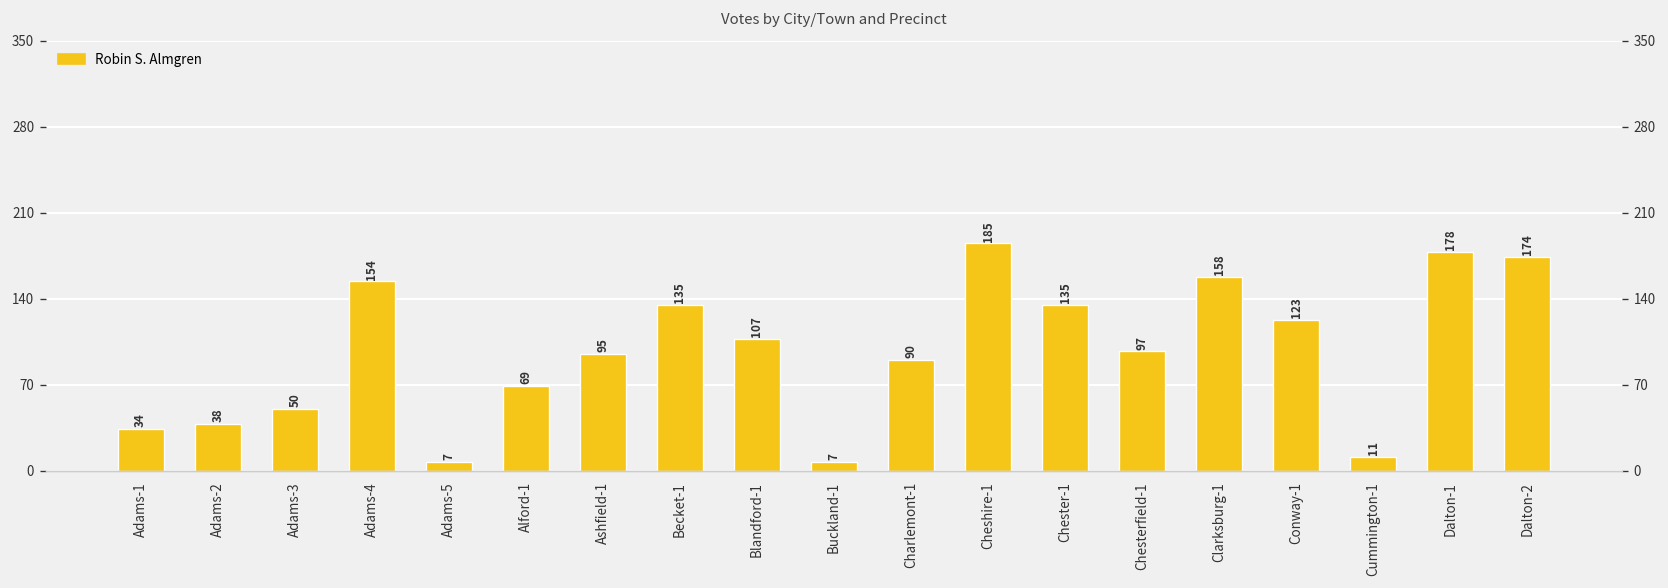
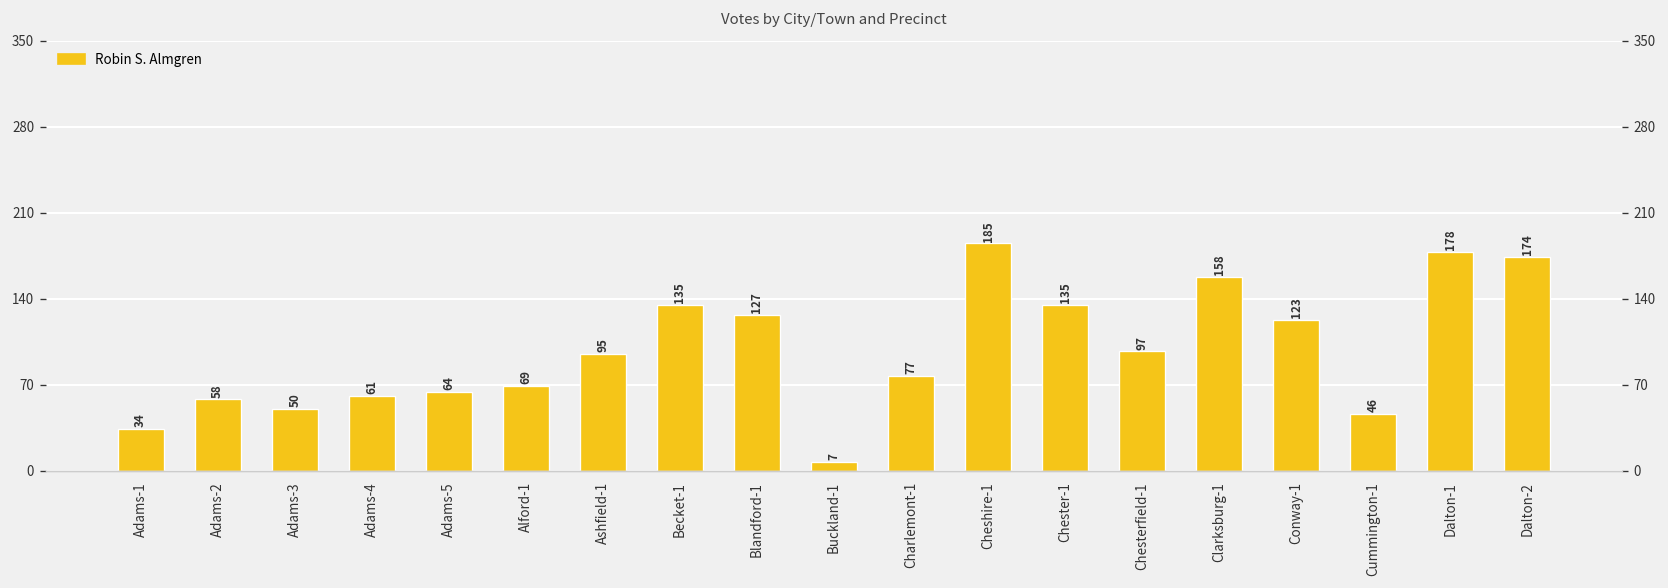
  {
    "Adams-1": 34,
-   "Adams-2": 38,
+   "Adams-2": 58,
    "Adams-3": 50,
-   "Adams-4": 154,
-   "Adams-5": 7,
+   "Adams-4": 61,
+   "Adams-5": 64,
    "Alford-1": 69,
    "Ashfield-1": 95,
    "Becket-1": 135,
-   "Blandford-1": 107,
+   "Blandford-1": 127,
    "Buckland-1": 7,
-   "Charlemont-1": 90,
+   "Charlemont-1": 77,
    "Cheshire-1": 185,
    "Chester-1": 135,
    "Chesterfield-1": 97,
    "Clarksburg-1": 158,
    "Conway-1": 123,
-   "Cummington-1": 11,
+   "Cummington-1": 46,
    "Dalton-1": 178,
    "Dalton-2": 174
  }
